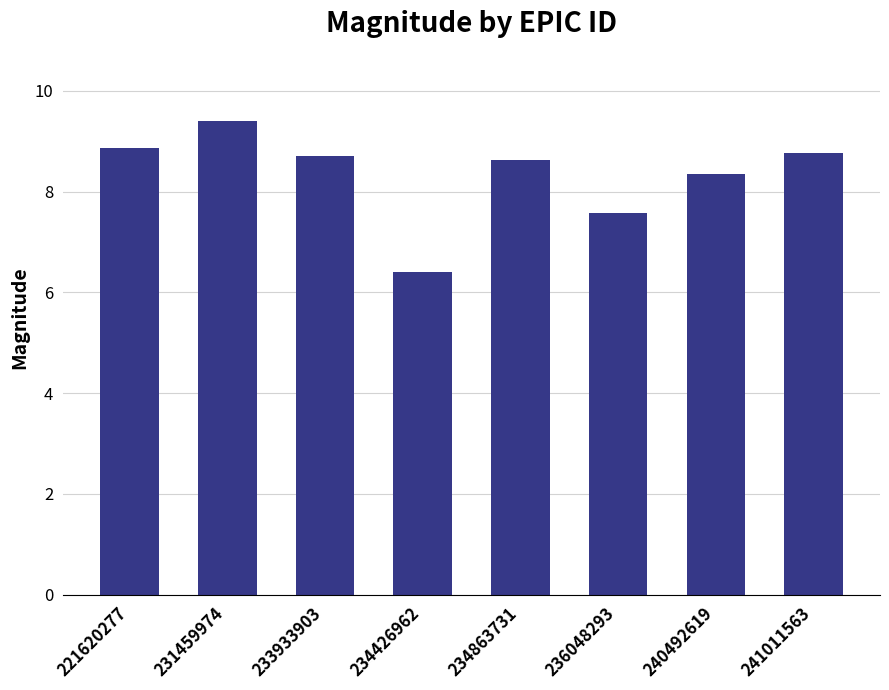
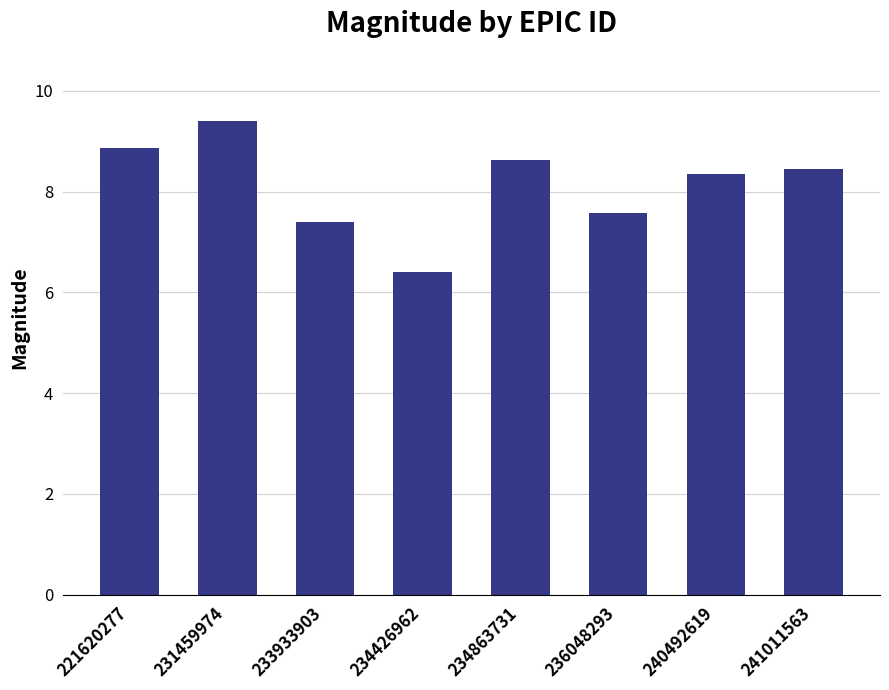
  {
    "221620277": 8.9,
    "231459974": 9.4,
-   "233933903": 8.7,
+   "233933903": 7.4,
    "234426962": 6.4,
    "234863731": 8.6,
    "236048293": 7.6,
    "240492619": 8.3,
-   "241011563": 8.8
+   "241011563": 8.4
  }
